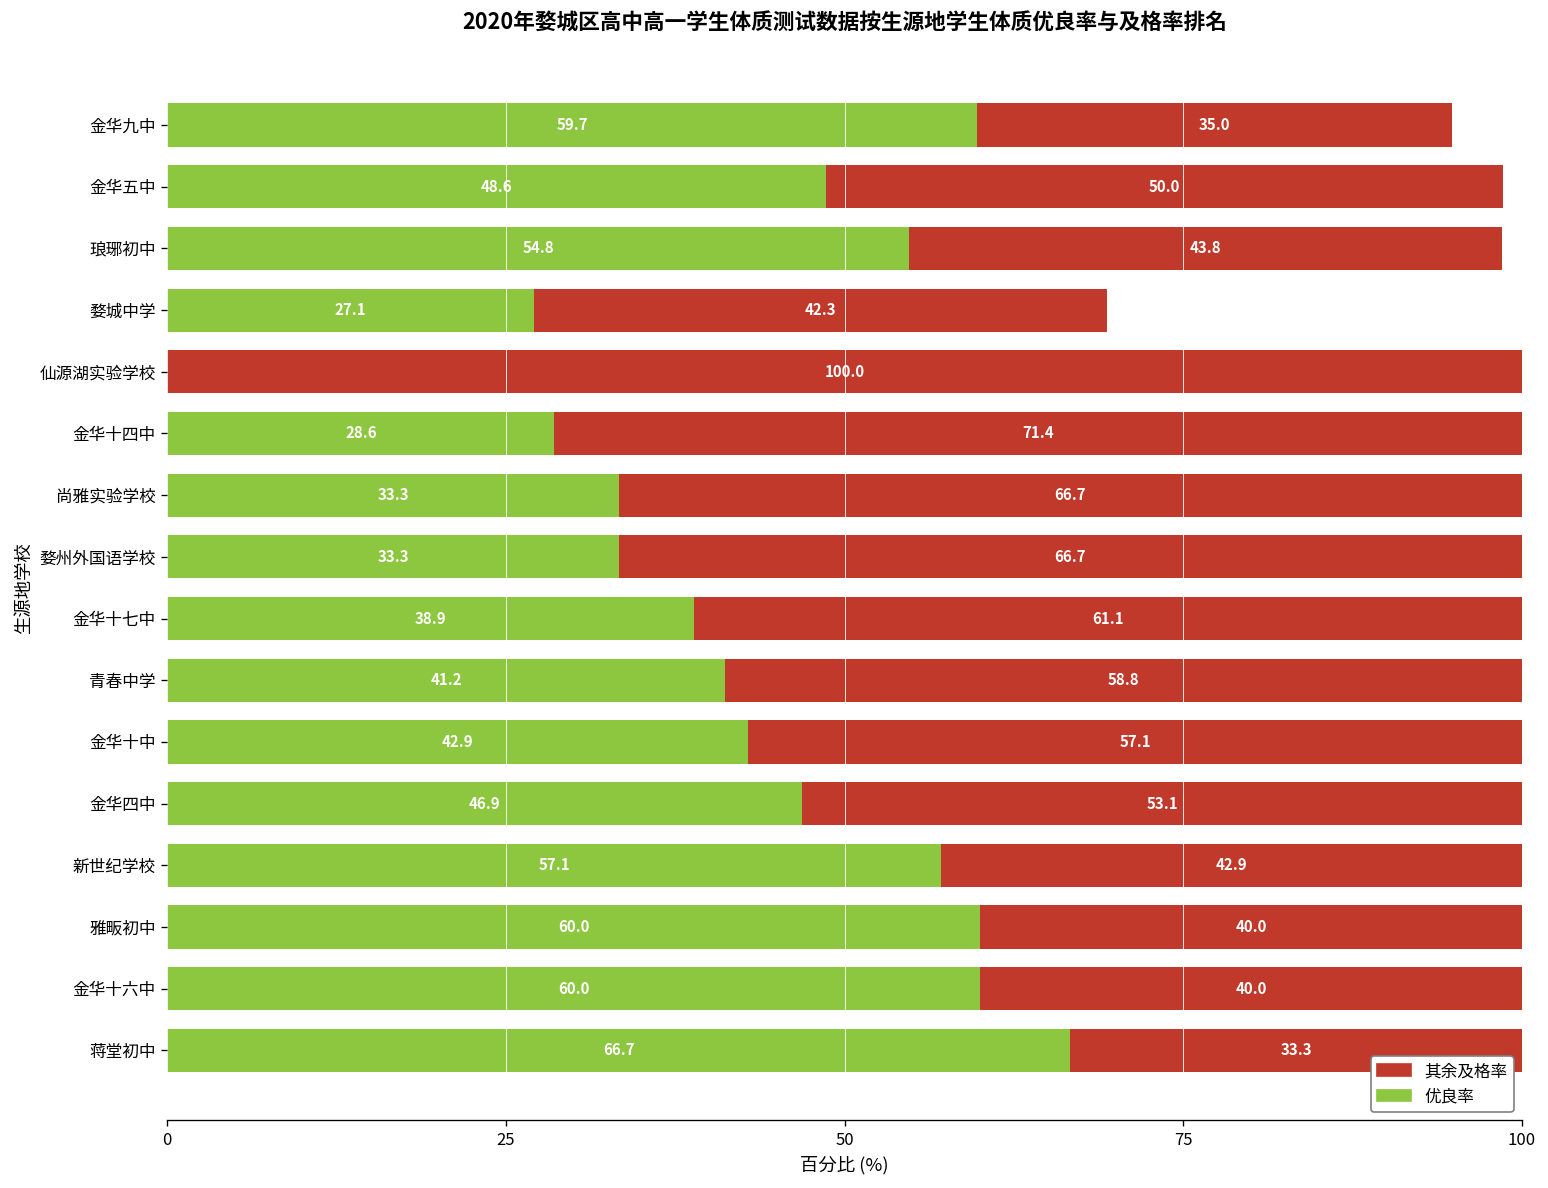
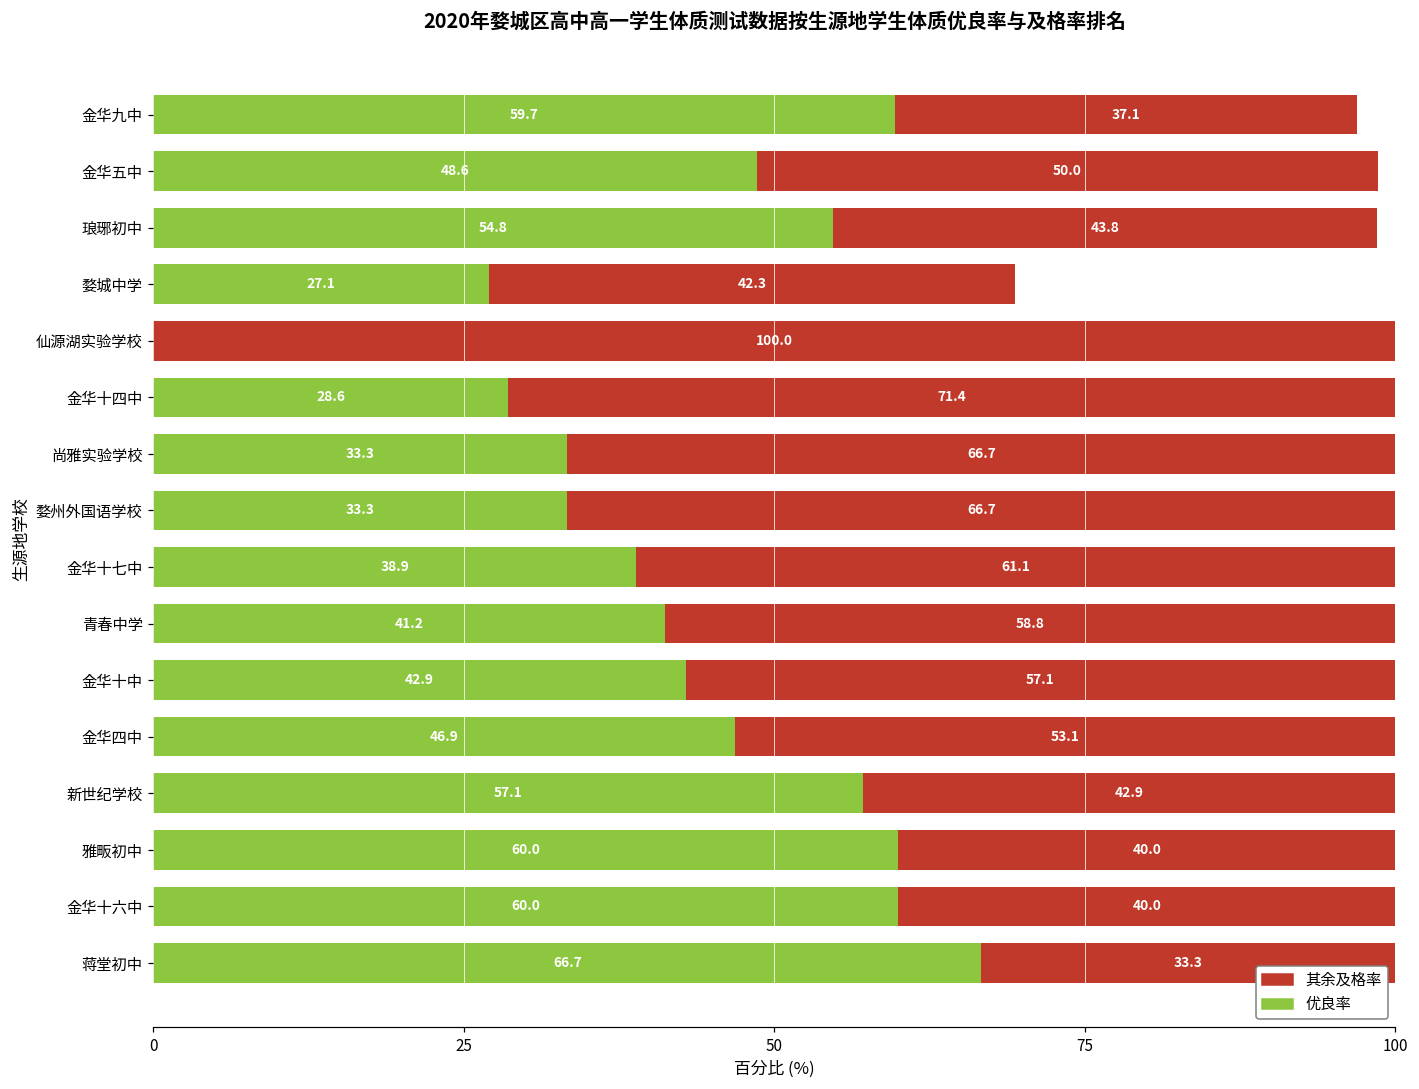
  {
    "优良率": {
      "金华九中": 59.7,
      "金华五中": 48.6,
      "琅琊初中": 54.8,
      "婺城中学": 27.1,
      "金华十四中": 28.6,
      "尚雅实验学校": 33.3,
      "婺州外国语学校": 33.3,
      "金华十七中": 38.9,
      "青春中学": 41.2,
      "金华十中": 42.9,
      "金华四中": 46.9,
      "新世纪学校": 57.1,
      "雅畈初中": 60.0,
      "金华十六中": 60.0,
      "蒋堂初中": 66.7
    },
    "其余及格率": {
-     "金华九中": 35.0,
+     "金华九中": 37.1,
      "金华五中": 50.0,
      "琅琊初中": 43.8,
      "婺城中学": 42.3,
      "仙源湖实验学校": 100.0,
      "金华十四中": 71.4,
      "尚雅实验学校": 66.7,
      "婺州外国语学校": 66.7,
      "金华十七中": 61.1,
      "青春中学": 58.8,
      "金华十中": 57.1,
      "金华四中": 53.1,
      "新世纪学校": 42.9,
      "雅畈初中": 40.0,
      "金华十六中": 40.0,
      "蒋堂初中": 33.3
    }
  }
